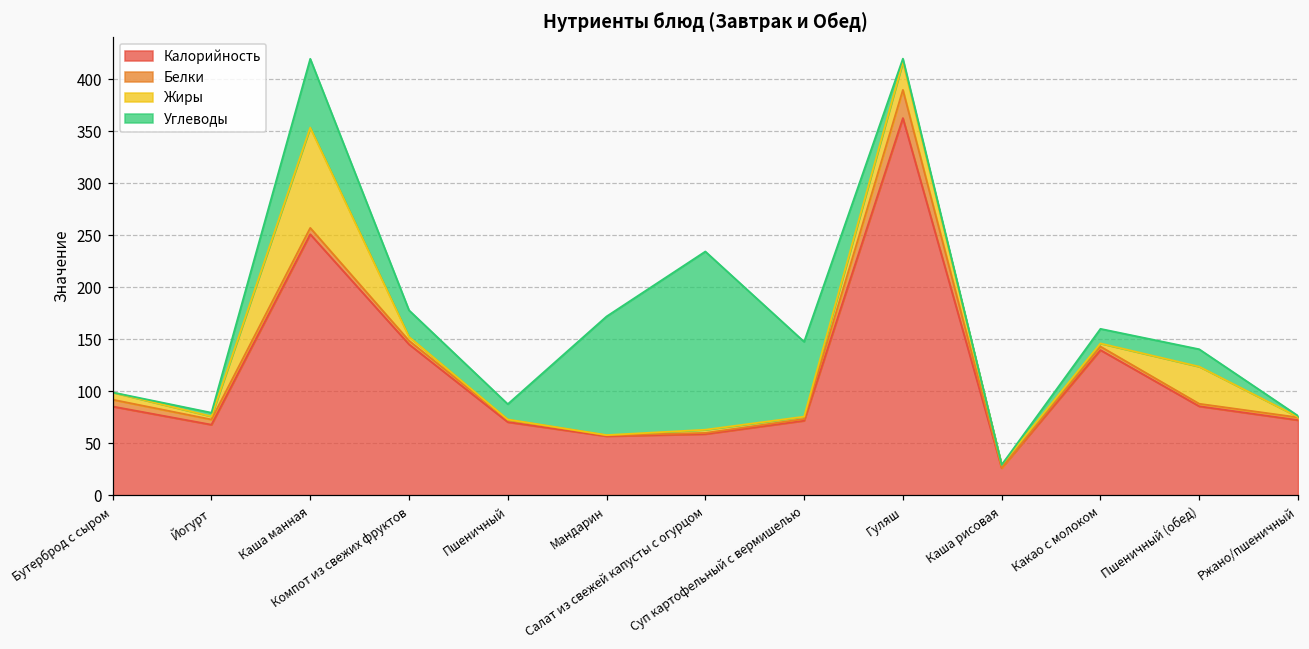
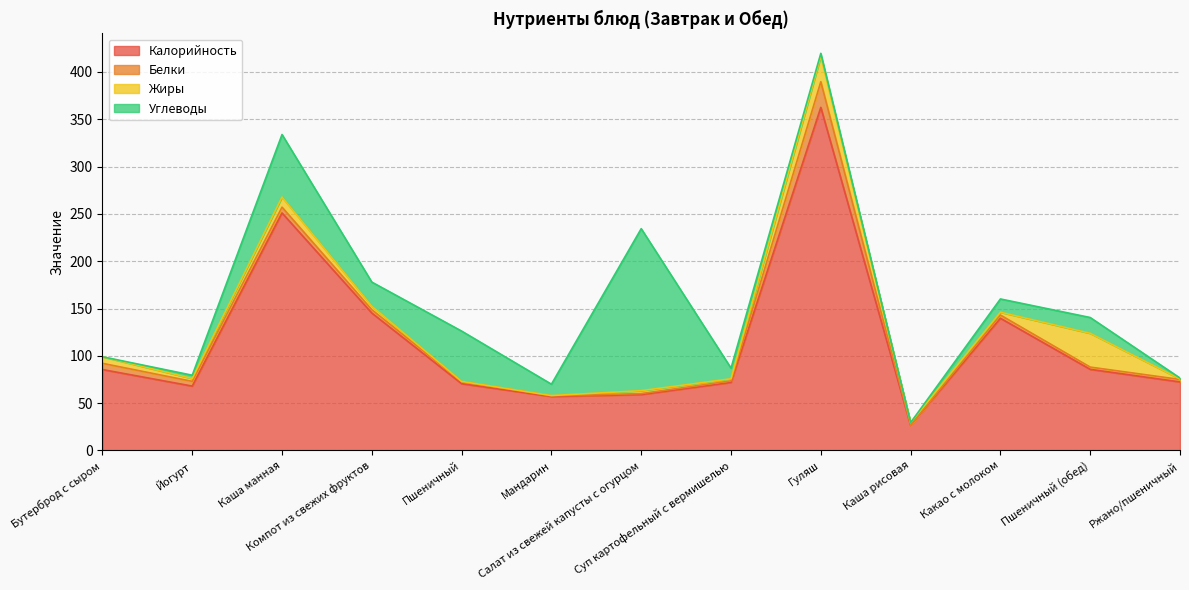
  {
    "Жиры": {
      "Йогурт": 0,
-     "Каша манная": 100,
+     "Каша манная": 10,
      "Компот из свежих фруктов": 0,
      "Салат из свежей капусты с огурцом": 0,
      "Гуляш": 30,
      "Какао с молоком": 0,
      "Пшеничный (обед)": 40
    },
    "Углеводы": {
      "Йогурт": 0,
      "Каша манная": 70,
      "Компот из свежих фруктов": 30,
-     "Пшеничный": 10,
-     "Мандарин": 110,
+     "Пшеничный": 50,
+     "Мандарин": 10,
      "Салат из свежей капусты с огурцом": 170,
-     "Суп картофельный с вермишелью": 70,
+     "Суп картофельный с вермишелью": 10,
      "Гуляш": 0,
      "Какао с молоком": 10,
      "Пшеничный (обед)": 20
    }
  }
